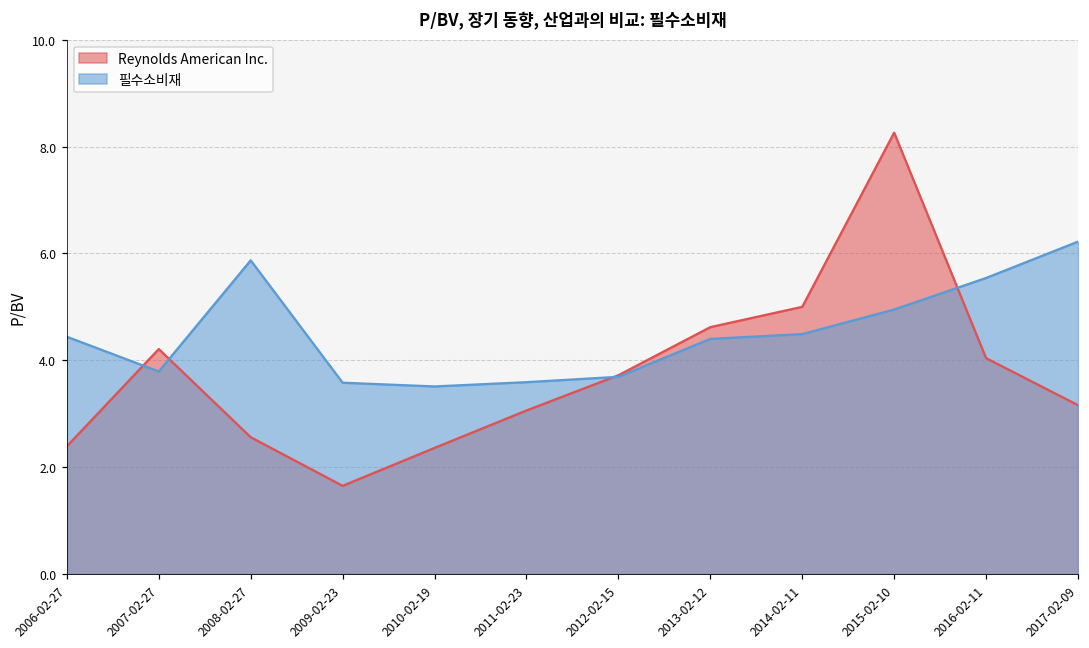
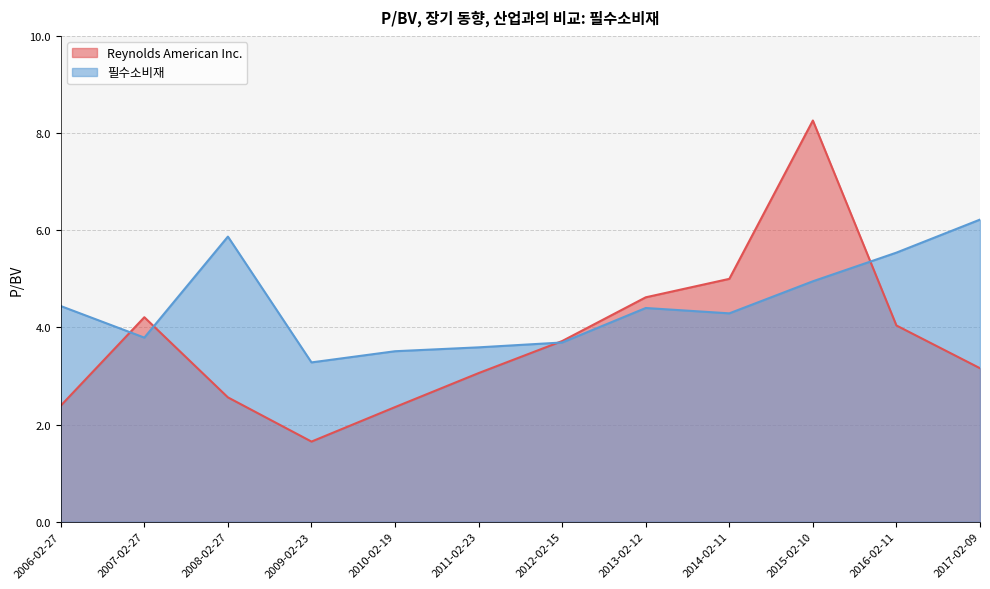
  {
    "Reynolds American Inc.": {
      "2006-02-27": 2.4,
      "2007-02-27": 4.2,
      "2008-02-27": 2.6,
      "2009-02-23": 1.7,
      "2010-02-19": 2.4,
      "2011-02-23": 3.1,
      "2013-02-12": 4.6,
      "2014-02-11": 5.0,
      "2015-02-10": 8.3,
      "2016-02-11": 4.0,
      "2017-02-09": 3.2
    },
    "필수소비재": {
      "2006-02-27": 4.4,
      "2007-02-27": 3.8,
      "2008-02-27": 5.9,
-     "2009-02-23": 3.6,
+     "2009-02-23": 3.3,
      "2010-02-19": 3.5,
      "2011-02-23": 3.6,
      "2013-02-12": 4.4,
-     "2014-02-11": 4.5,
+     "2014-02-11": 4.3,
      "2015-02-10": 5.0,
      "2016-02-11": 5.5,
      "2017-02-09": 6.2
    }
  }
